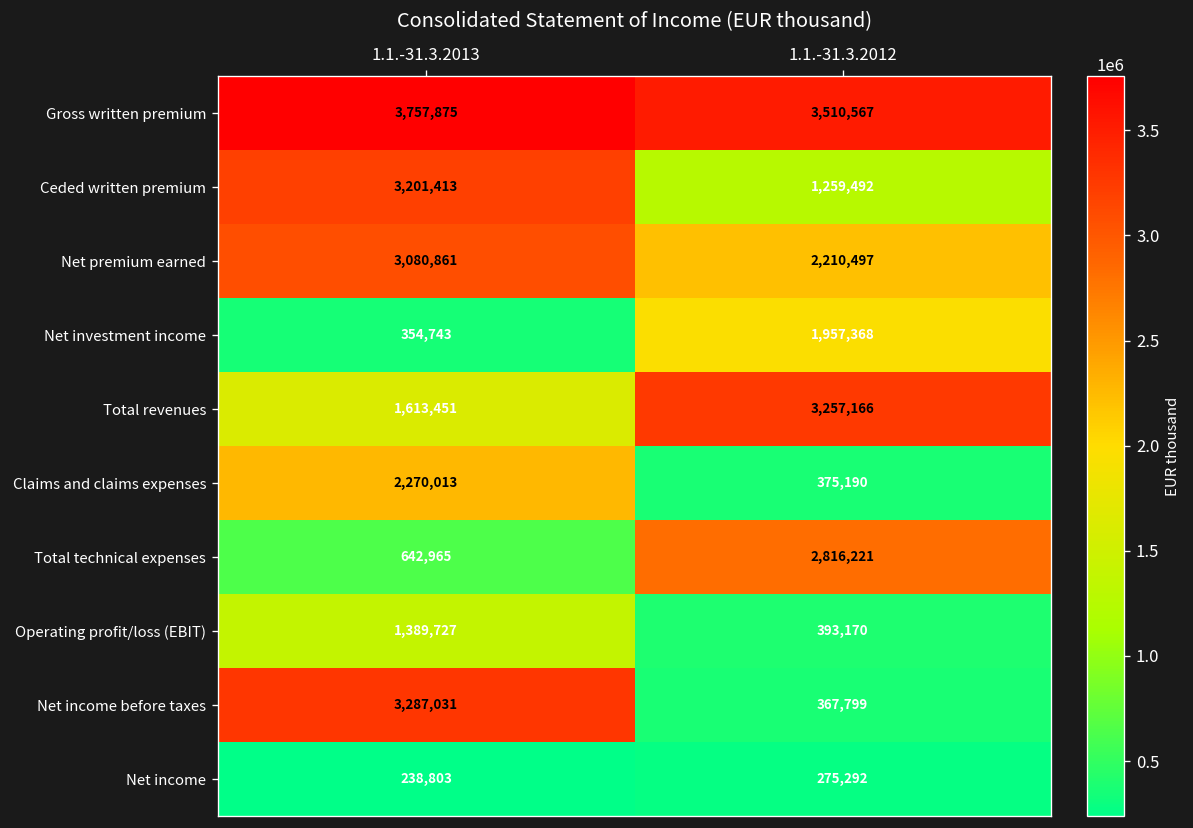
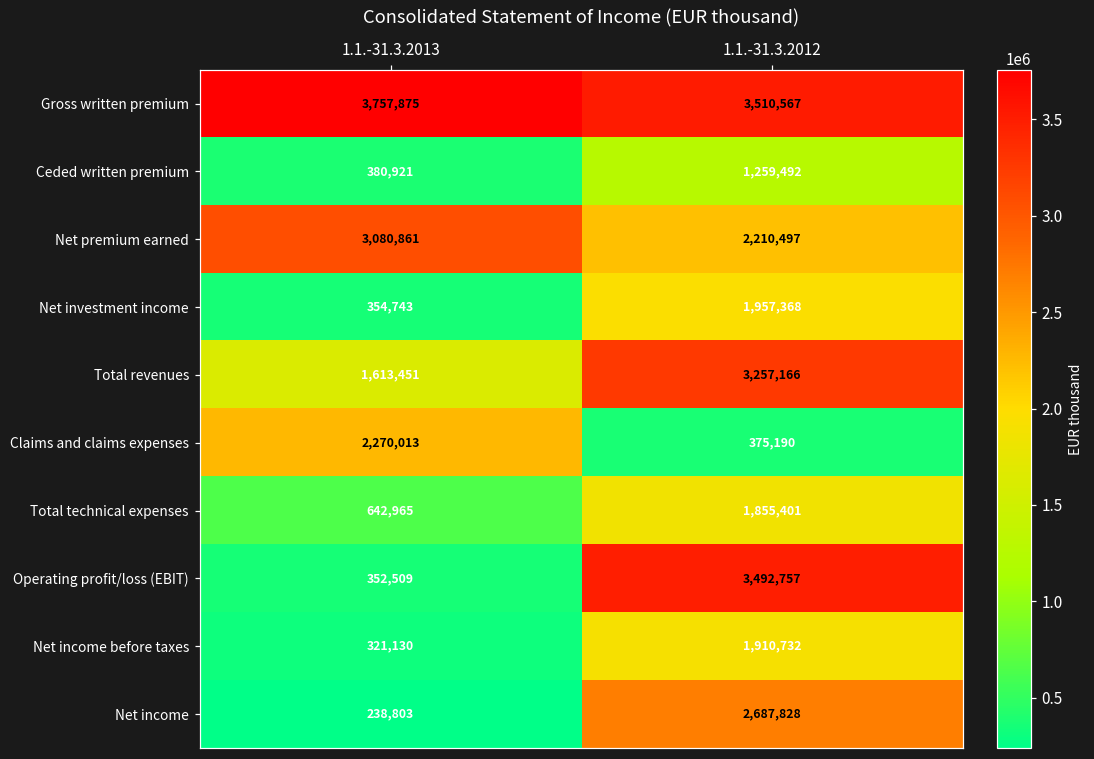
  {
    "Gross written premium": {
      "1.1.-31.3.2013": "3,757,875",
      "1.1.-31.3.2012": "3,510,567"
    },
    "Ceded written premium": {
-     "1.1.-31.3.2013": "3,201,413",
+     "1.1.-31.3.2013": "380,921",
      "1.1.-31.3.2012": "1,259,492"
    },
    "Net premium earned": {
      "1.1.-31.3.2013": "3,080,861",
      "1.1.-31.3.2012": "2,210,497"
    },
    "Net investment income": {
      "1.1.-31.3.2013": "354,743",
      "1.1.-31.3.2012": "1,957,368"
    },
    "Total revenues": {
      "1.1.-31.3.2013": "1,613,451",
      "1.1.-31.3.2012": "3,257,166"
    },
    "Claims and claims expenses": {
      "1.1.-31.3.2013": "2,270,013",
      "1.1.-31.3.2012": "375,190"
    },
    "Total technical expenses": {
      "1.1.-31.3.2013": "642,965",
-     "1.1.-31.3.2012": "2,816,221"
+     "1.1.-31.3.2012": "1,855,401"
    },
    "Operating profit/loss (EBIT)": {
-     "1.1.-31.3.2013": "1,389,727",
-     "1.1.-31.3.2012": "393,170"
+     "1.1.-31.3.2013": "352,509",
+     "1.1.-31.3.2012": "3,492,757"
    },
    "Net income before taxes": {
-     "1.1.-31.3.2013": "3,287,031",
-     "1.1.-31.3.2012": "367,799"
+     "1.1.-31.3.2013": "321,130",
+     "1.1.-31.3.2012": "1,910,732"
    },
    "Net income": {
      "1.1.-31.3.2013": "238,803",
-     "1.1.-31.3.2012": "275,292"
+     "1.1.-31.3.2012": "2,687,828"
    }
  }
